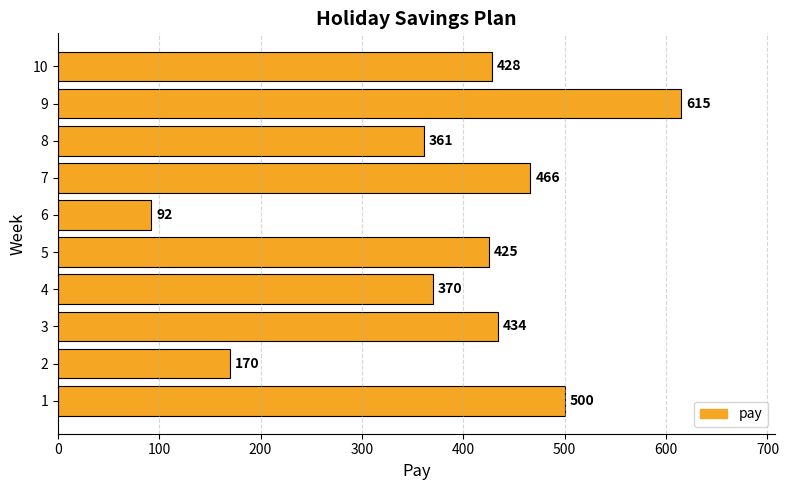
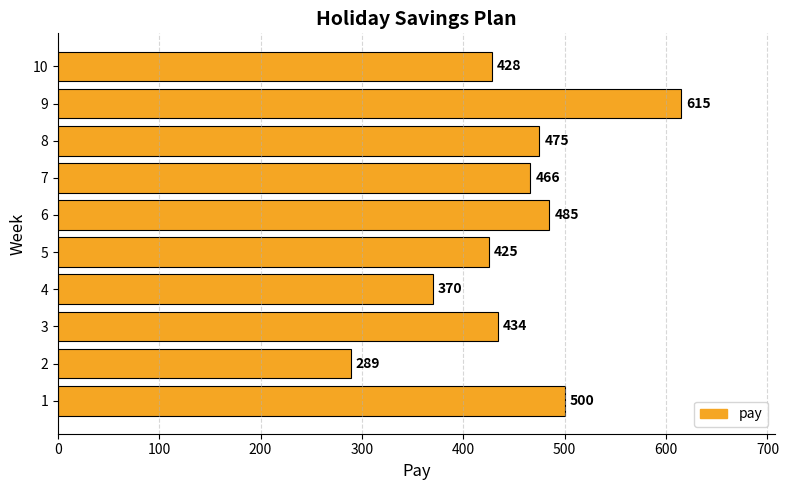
  {
    "10": 428,
    "9": 615,
-   "8": 361,
+   "8": 475,
    "7": 466,
-   "6": 92,
+   "6": 485,
    "5": 425,
    "4": 370,
    "3": 434,
-   "2": 170,
+   "2": 289,
    "1": 500
  }
